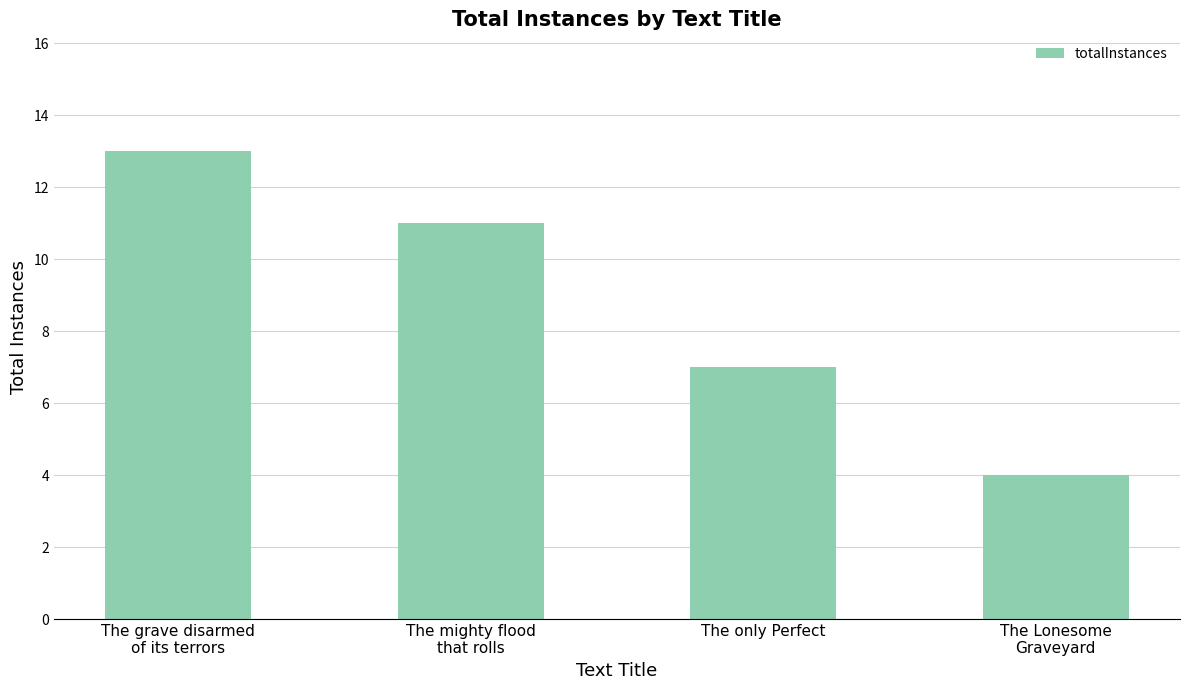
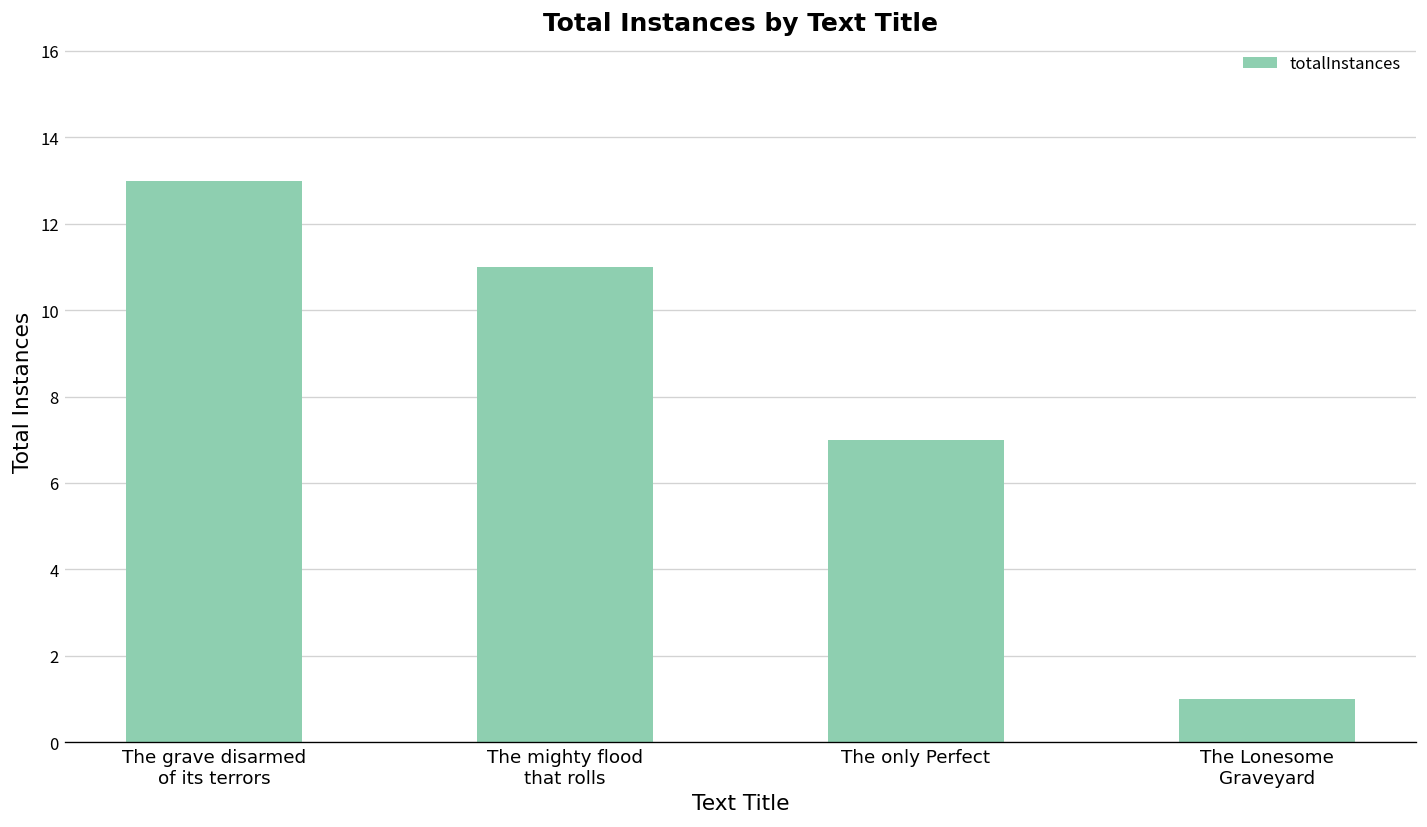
  {
    "The grave disarmed of its terrors": 13,
    "The mighty flood that rolls": 11,
    "The only Perfect": 7,
-   "The Lonesome Graveyard": 4
+   "The Lonesome Graveyard": 1
  }
